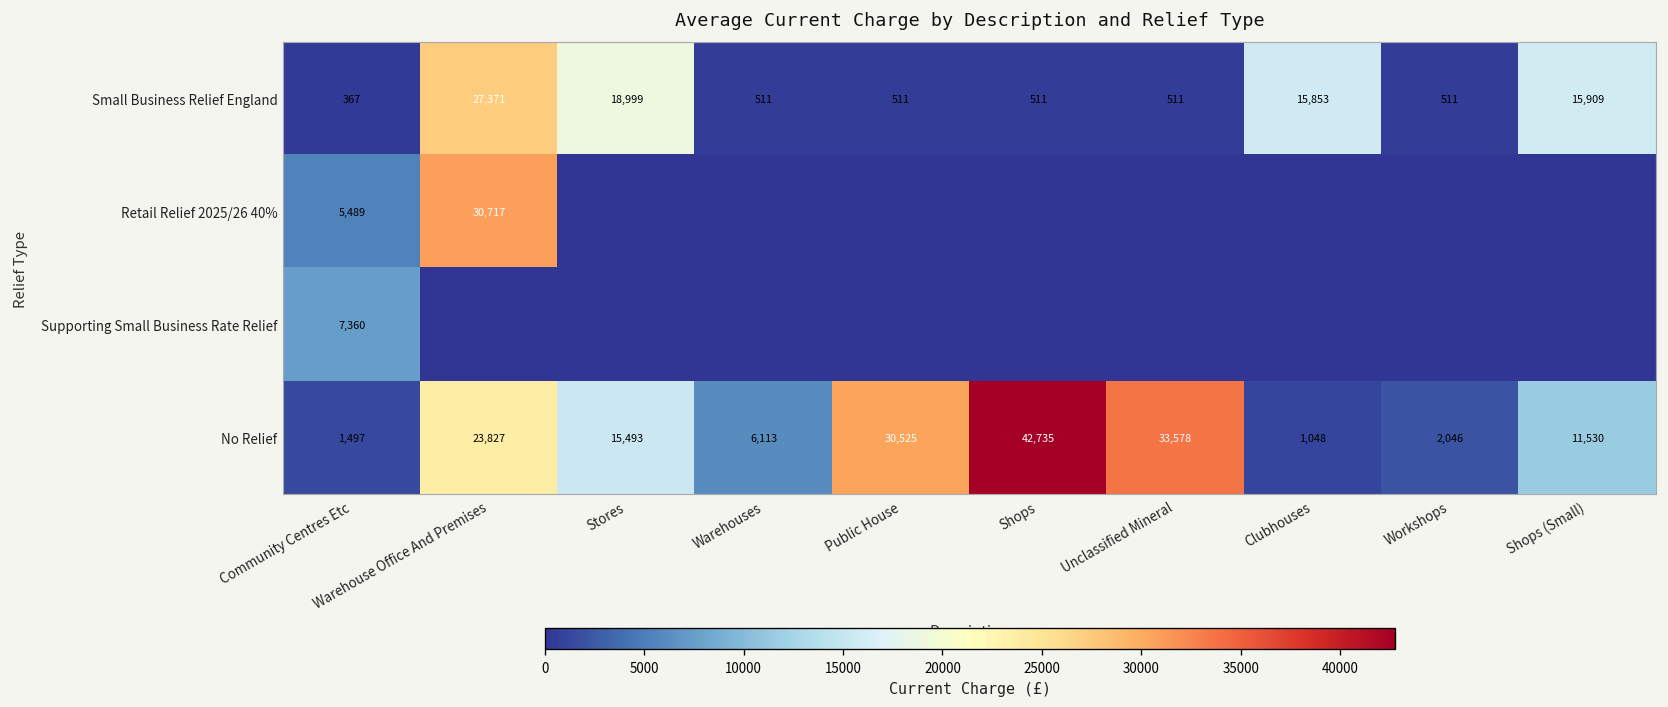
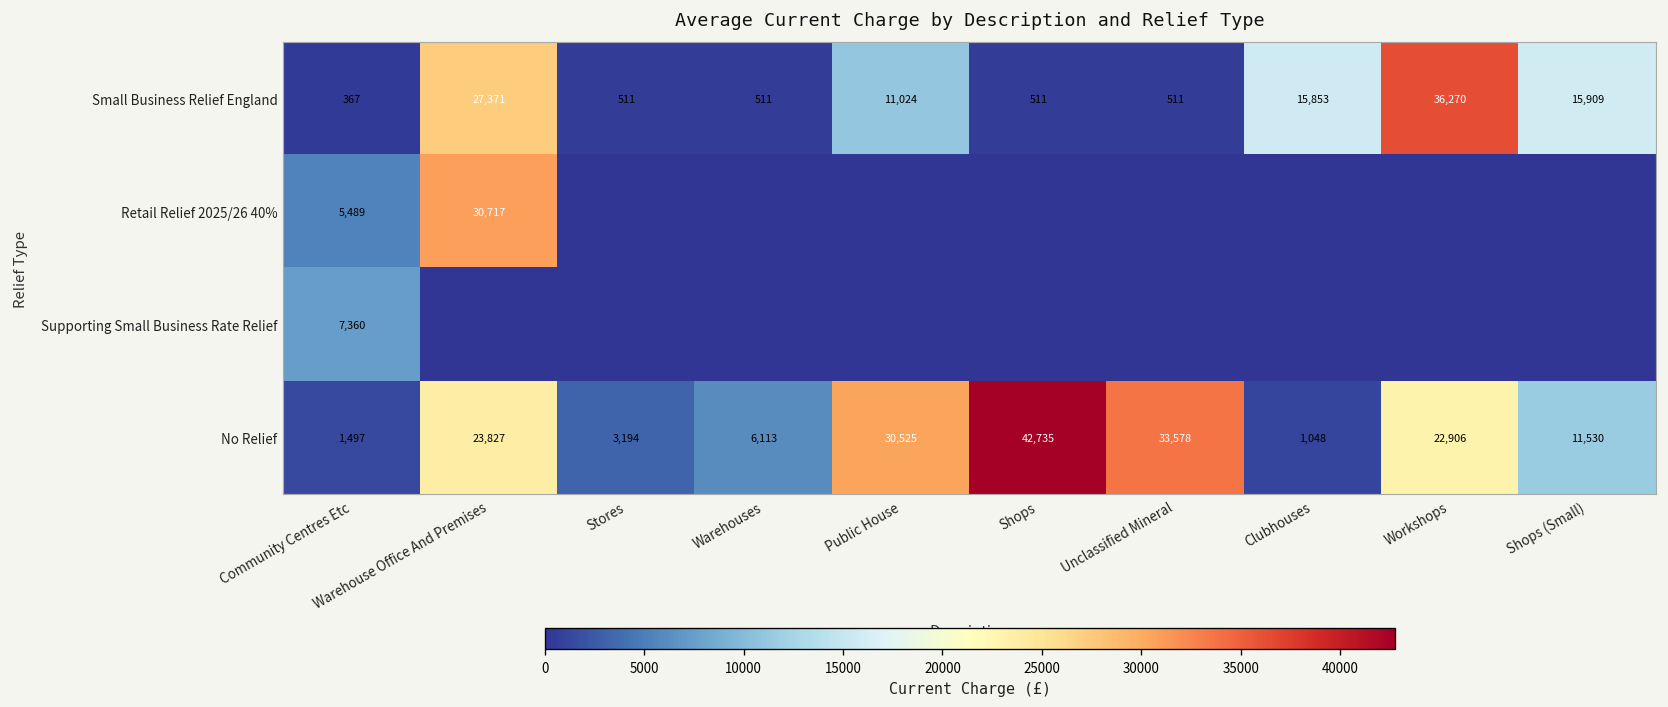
  {
    "Small Business Relief England": {
      "Community Centres Etc": "367",
      "Warehouse Office And Premises": "27,371",
-     "Stores": "18,999",
+     "Stores": "511",
      "Warehouses": "511",
-     "Public House": "511",
+     "Public House": "11,024",
      "Shops": "511",
      "Unclassified Mineral": "511",
      "Clubhouses": "15,853",
-     "Workshops": "511",
+     "Workshops": "36,270",
      "Shops (Small)": "15,909"
    },
    "Retail Relief 2025/26 40%": {
      "Community Centres Etc": "5,489",
      "Warehouse Office And Premises": "30,717"
    },
    "Supporting Small Business Rate Relief": {
      "Community Centres Etc": "7,360"
    },
    "No Relief": {
      "Community Centres Etc": "1,497",
      "Warehouse Office And Premises": "23,827",
-     "Stores": "15,493",
+     "Stores": "3,194",
      "Warehouses": "6,113",
      "Public House": "30,525",
      "Shops": "42,735",
      "Unclassified Mineral": "33,578",
      "Clubhouses": "1,048",
-     "Workshops": "2,046",
+     "Workshops": "22,906",
      "Shops (Small)": "11,530"
    }
  }
